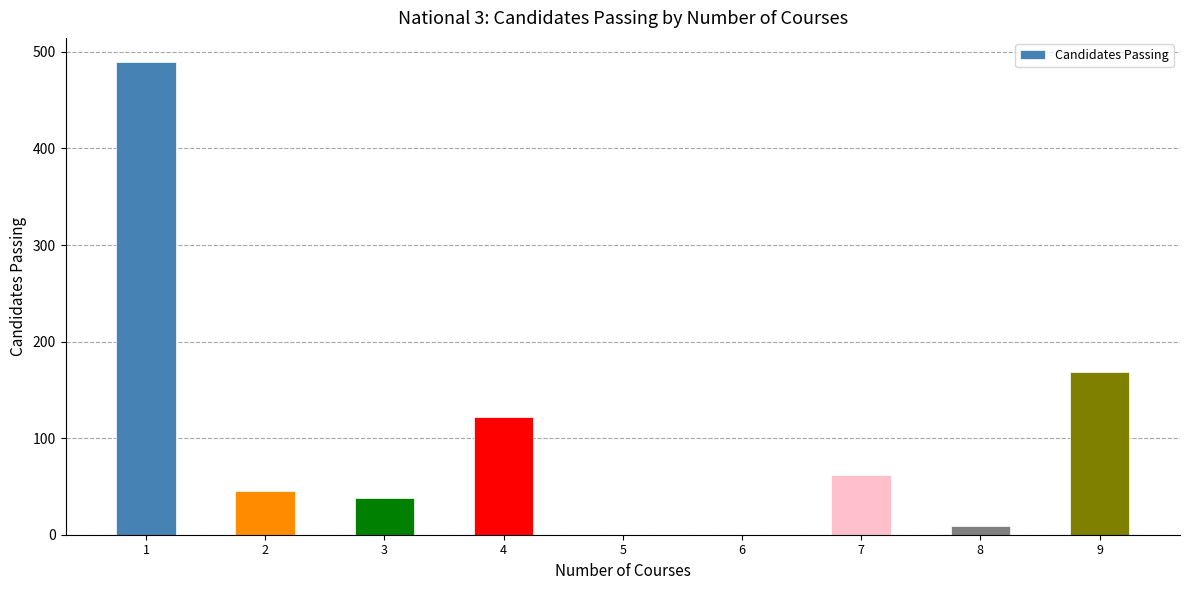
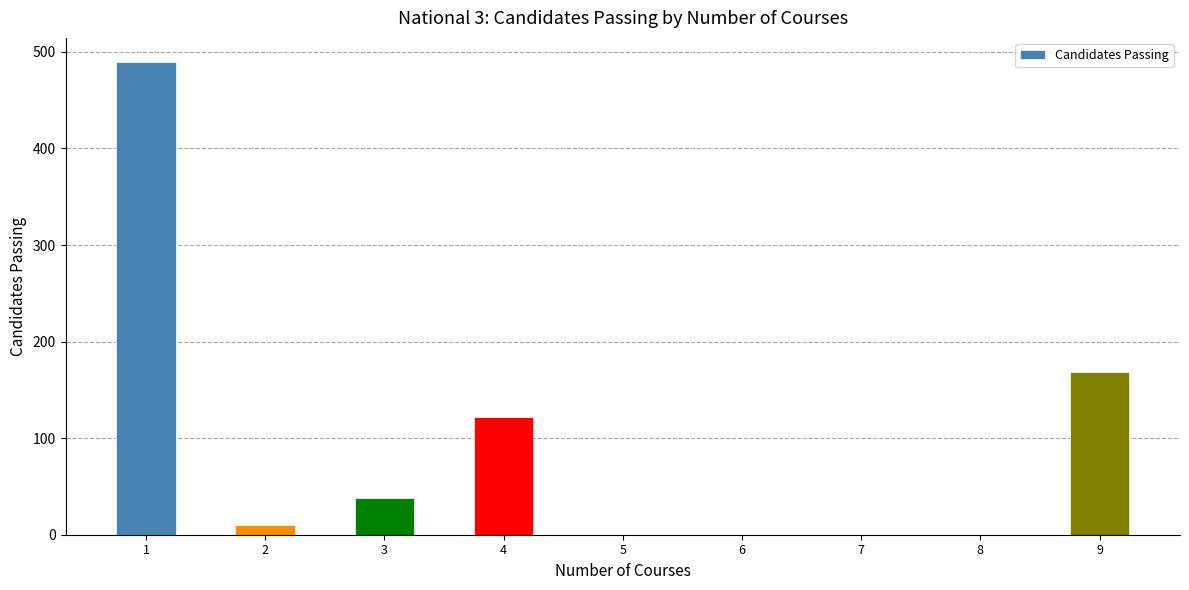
  {
    "1": 490,
-   "2": 50,
+   "2": 10,
    "3": 40,
    "4": 120,
    "5": 0,
    "6": 0,
-   "7": 60,
-   "8": 10,
+   "7": 0,
+   "8": 0,
    "9": 170
  }
